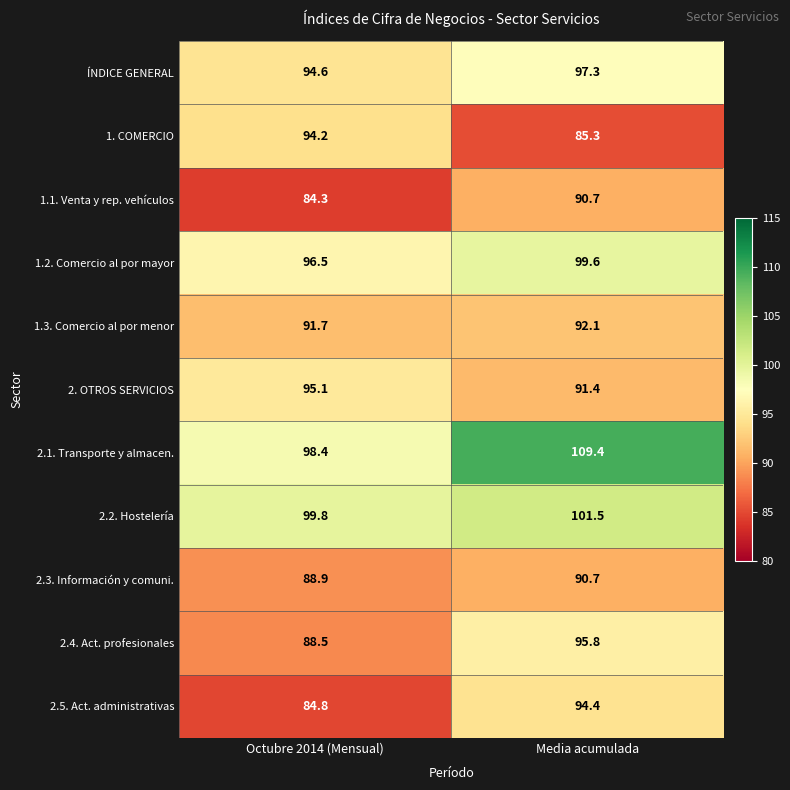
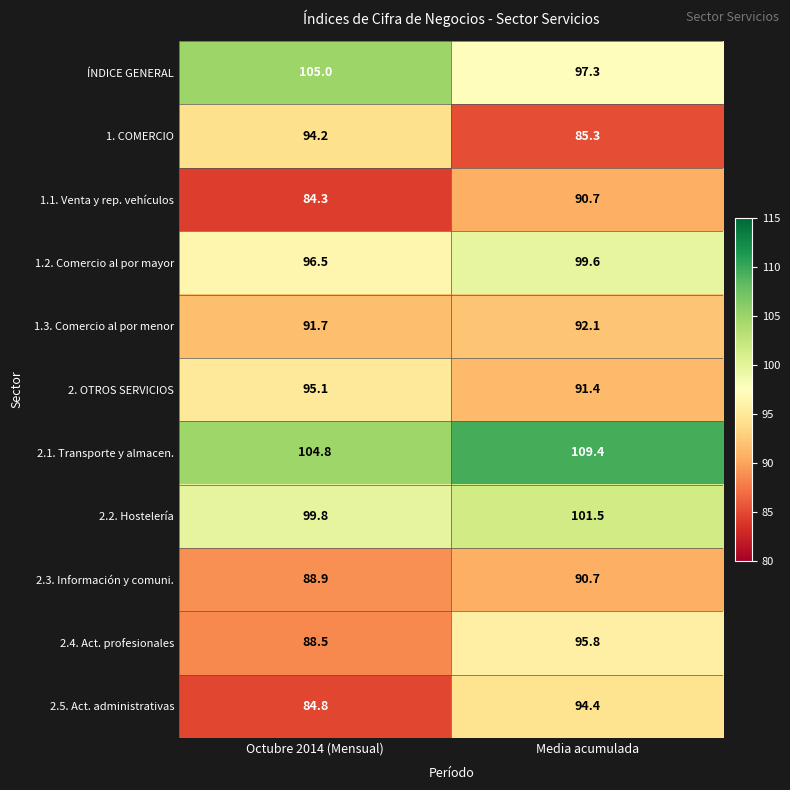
  {
    "ÍNDICE GENERAL": {
-     "Octubre 2014 (Mensual)": 94.6,
+     "Octubre 2014 (Mensual)": 105.0,
      "Media acumulada": 97.3
    },
    "1. COMERCIO": {
      "Octubre 2014 (Mensual)": 94.2,
      "Media acumulada": 85.3
    },
    "1.1. Venta y rep. vehículos": {
      "Octubre 2014 (Mensual)": 84.3,
      "Media acumulada": 90.7
    },
    "1.2. Comercio al por mayor": {
      "Octubre 2014 (Mensual)": 96.5,
      "Media acumulada": 99.6
    },
    "1.3. Comercio al por menor": {
      "Octubre 2014 (Mensual)": 91.7,
      "Media acumulada": 92.1
    },
    "2. OTROS SERVICIOS": {
      "Octubre 2014 (Mensual)": 95.1,
      "Media acumulada": 91.4
    },
    "2.1. Transporte y almacen.": {
-     "Octubre 2014 (Mensual)": 98.4,
+     "Octubre 2014 (Mensual)": 104.8,
      "Media acumulada": 109.4
    },
    "2.2. Hostelería": {
      "Octubre 2014 (Mensual)": 99.8,
      "Media acumulada": 101.5
    },
    "2.3. Información y comuni.": {
      "Octubre 2014 (Mensual)": 88.9,
      "Media acumulada": 90.7
    },
    "2.4. Act. profesionales": {
      "Octubre 2014 (Mensual)": 88.5,
      "Media acumulada": 95.8
    },
    "2.5. Act. administrativas": {
      "Octubre 2014 (Mensual)": 84.8,
      "Media acumulada": 94.4
    }
  }
